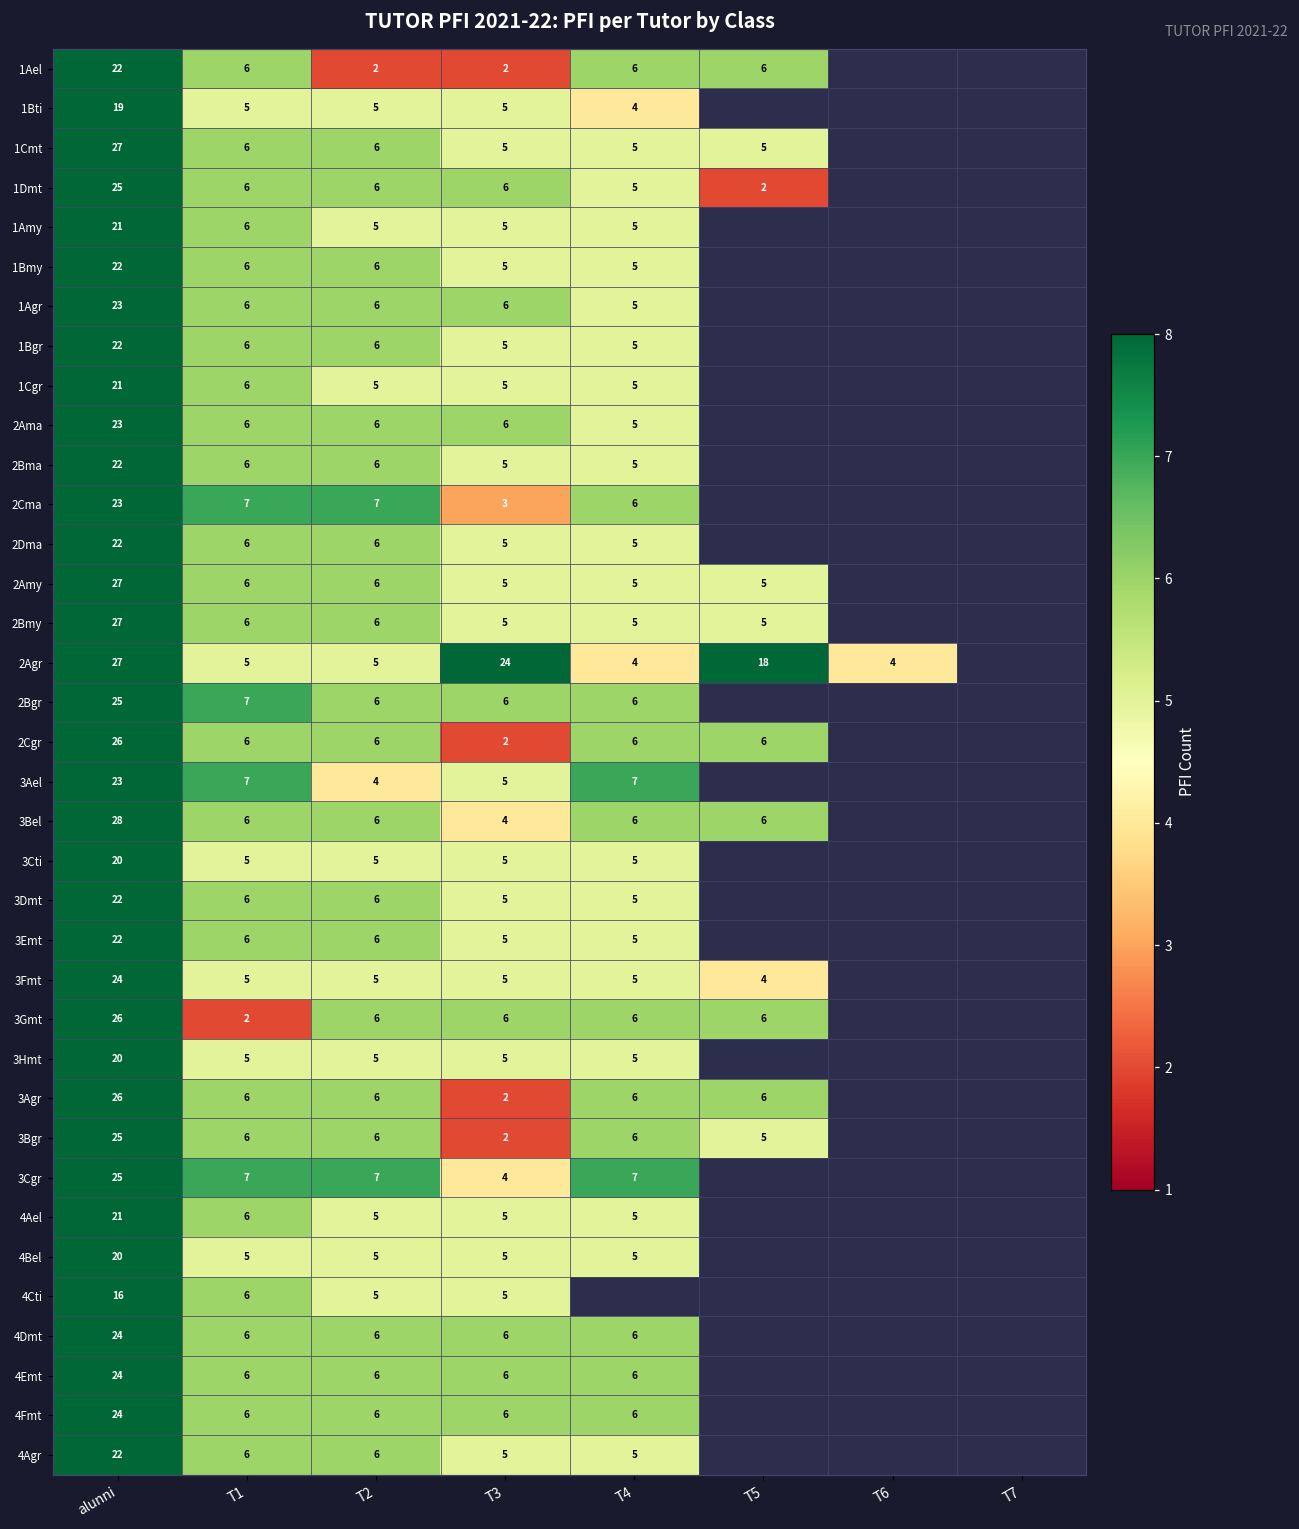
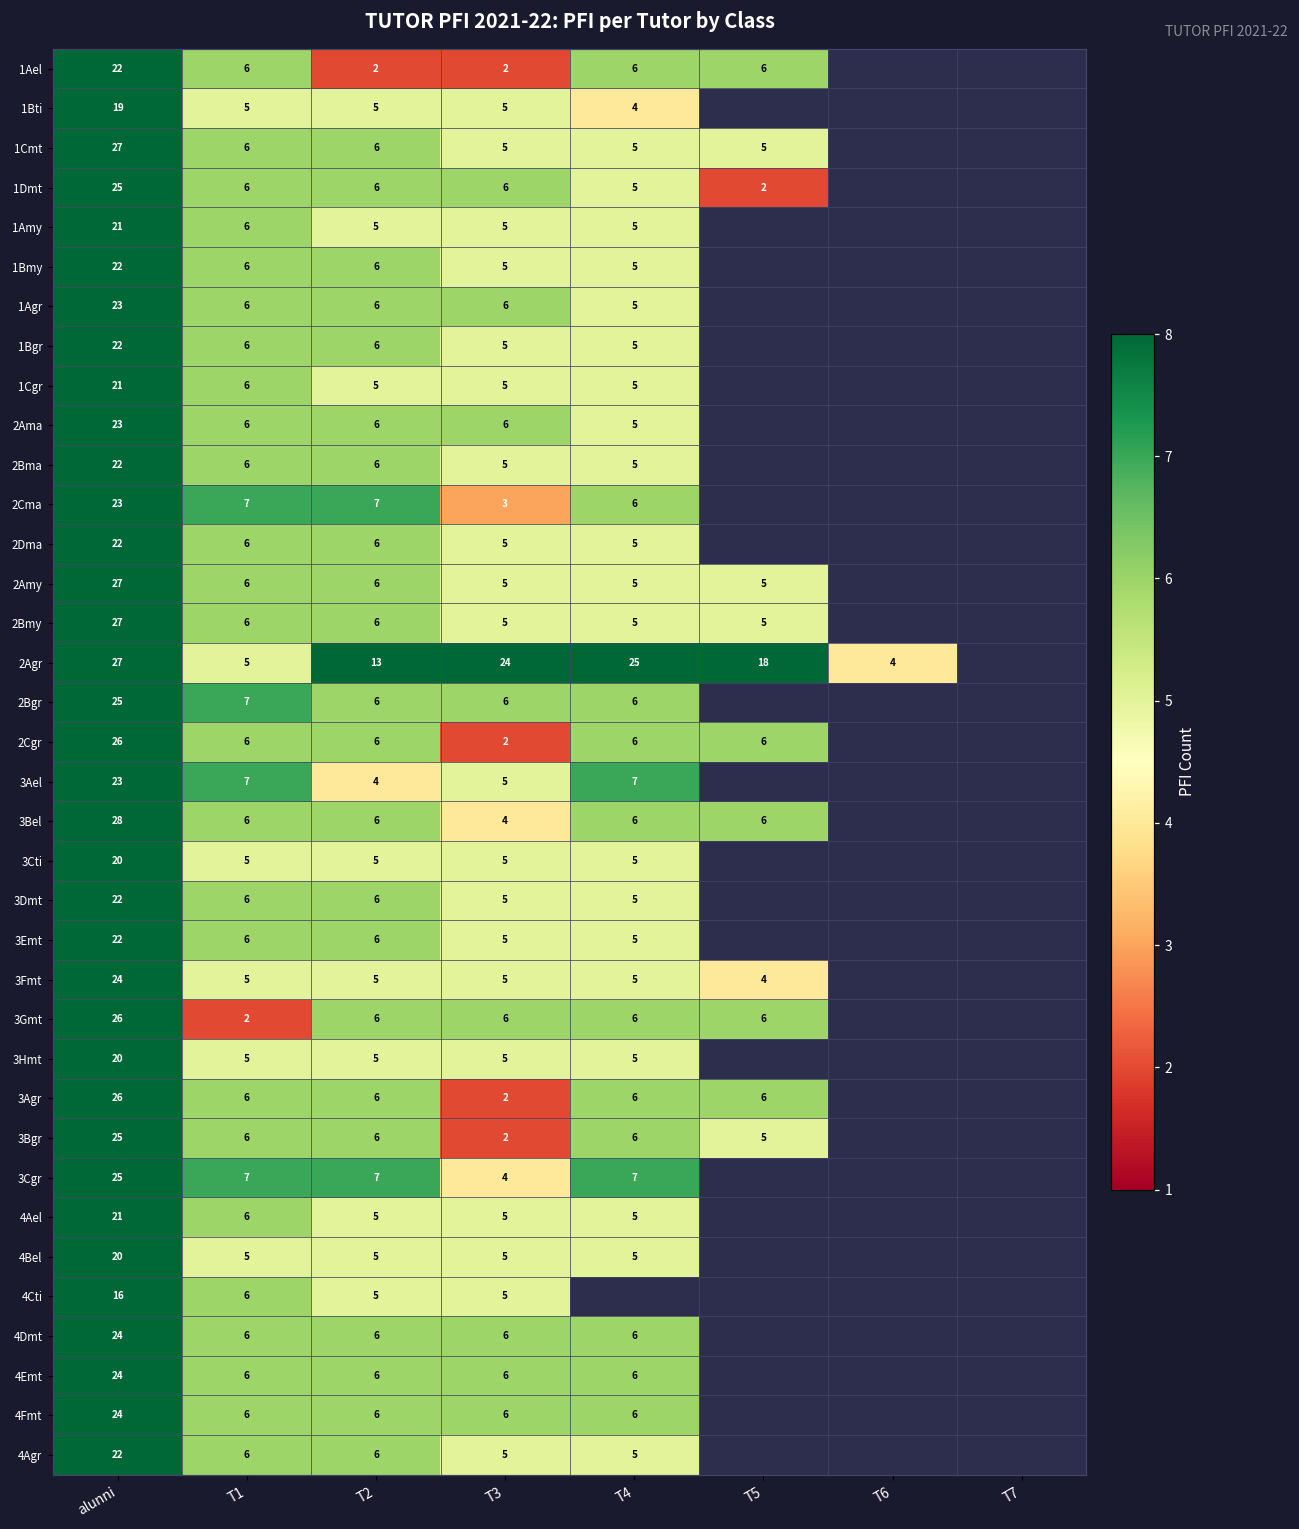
  {
    "1Ael": {
      "alunni": 22,
      "T1": 6,
      "T2": 2,
      "T3": 2,
      "T4": 6,
      "T5": 6
    },
    "1Bti": {
      "alunni": 19,
      "T1": 5,
      "T2": 5,
      "T3": 5,
      "T4": 4
    },
    "1Cmt": {
      "alunni": 27,
      "T1": 6,
      "T2": 6,
      "T3": 5,
      "T4": 5,
      "T5": 5
    },
    "1Dmt": {
      "alunni": 25,
      "T1": 6,
      "T2": 6,
      "T3": 6,
      "T4": 5,
      "T5": 2
    },
    "1Amy": {
      "alunni": 21,
      "T1": 6,
      "T2": 5,
      "T3": 5,
      "T4": 5
    },
    "1Bmy": {
      "alunni": 22,
      "T1": 6,
      "T2": 6,
      "T3": 5,
      "T4": 5
    },
    "1Agr": {
      "alunni": 23,
      "T1": 6,
      "T2": 6,
      "T3": 6,
      "T4": 5
    },
    "1Bgr": {
      "alunni": 22,
      "T1": 6,
      "T2": 6,
      "T3": 5,
      "T4": 5
    },
    "1Cgr": {
      "alunni": 21,
      "T1": 6,
      "T2": 5,
      "T3": 5,
      "T4": 5
    },
    "2Ama": {
      "alunni": 23,
      "T1": 6,
      "T2": 6,
      "T3": 6,
      "T4": 5
    },
    "2Bma": {
      "alunni": 22,
      "T1": 6,
      "T2": 6,
      "T3": 5,
      "T4": 5
    },
    "2Cma": {
      "alunni": 23,
      "T1": 7,
      "T2": 7,
      "T3": 3,
      "T4": 6
    },
    "2Dma": {
      "alunni": 22,
      "T1": 6,
      "T2": 6,
      "T3": 5,
      "T4": 5
    },
    "2Amy": {
      "alunni": 27,
      "T1": 6,
      "T2": 6,
      "T3": 5,
      "T4": 5,
      "T5": 5
    },
    "2Bmy": {
      "alunni": 27,
      "T1": 6,
      "T2": 6,
      "T3": 5,
      "T4": 5,
      "T5": 5
    },
    "2Agr": {
      "alunni": 27,
      "T1": 5,
-     "T2": 5,
+     "T2": 13,
      "T3": 24,
-     "T4": 4,
+     "T4": 25,
      "T5": 18,
      "T6": 4
    },
    "2Bgr": {
      "alunni": 25,
      "T1": 7,
      "T2": 6,
      "T3": 6,
      "T4": 6
    },
    "2Cgr": {
      "alunni": 26,
      "T1": 6,
      "T2": 6,
      "T3": 2,
      "T4": 6,
      "T5": 6
    },
    "3Ael": {
      "alunni": 23,
      "T1": 7,
      "T2": 4,
      "T3": 5,
      "T4": 7
    },
    "3Bel": {
      "alunni": 28,
      "T1": 6,
      "T2": 6,
      "T3": 4,
      "T4": 6,
      "T5": 6
    },
    "3Cti": {
      "alunni": 20,
      "T1": 5,
      "T2": 5,
      "T3": 5,
      "T4": 5
    },
    "3Dmt": {
      "alunni": 22,
      "T1": 6,
      "T2": 6,
      "T3": 5,
      "T4": 5
    },
    "3Emt": {
      "alunni": 22,
      "T1": 6,
      "T2": 6,
      "T3": 5,
      "T4": 5
    },
    "3Fmt": {
      "alunni": 24,
      "T1": 5,
      "T2": 5,
      "T3": 5,
      "T4": 5,
      "T5": 4
    },
    "3Gmt": {
      "alunni": 26,
      "T1": 2,
      "T2": 6,
      "T3": 6,
      "T4": 6,
      "T5": 6
    },
    "3Hmt": {
      "alunni": 20,
      "T1": 5,
      "T2": 5,
      "T3": 5,
      "T4": 5
    },
    "3Agr": {
      "alunni": 26,
      "T1": 6,
      "T2": 6,
      "T3": 2,
      "T4": 6,
      "T5": 6
    },
    "3Bgr": {
      "alunni": 25,
      "T1": 6,
      "T2": 6,
      "T3": 2,
      "T4": 6,
      "T5": 5
    },
    "3Cgr": {
      "alunni": 25,
      "T1": 7,
      "T2": 7,
      "T3": 4,
      "T4": 7
    },
    "4Ael": {
      "alunni": 21,
      "T1": 6,
      "T2": 5,
      "T3": 5,
      "T4": 5
    },
    "4Bel": {
      "alunni": 20,
      "T1": 5,
      "T2": 5,
      "T3": 5,
      "T4": 5
    },
    "4Cti": {
      "alunni": 16,
      "T1": 6,
      "T2": 5,
      "T3": 5
    },
    "4Dmt": {
      "alunni": 24,
      "T1": 6,
      "T2": 6,
      "T3": 6,
      "T4": 6
    },
    "4Emt": {
      "alunni": 24,
      "T1": 6,
      "T2": 6,
      "T3": 6,
      "T4": 6
    },
    "4Fmt": {
      "alunni": 24,
      "T1": 6,
      "T2": 6,
      "T3": 6,
      "T4": 6
    },
    "4Agr": {
      "alunni": 22,
      "T1": 6,
      "T2": 6,
      "T3": 5,
      "T4": 5
    }
  }
